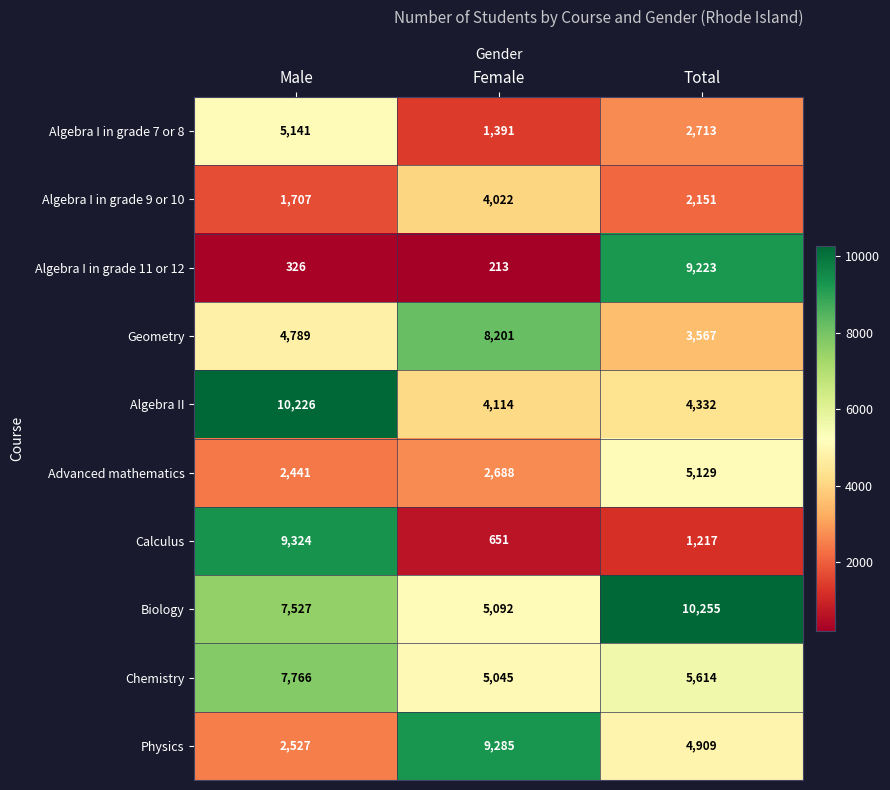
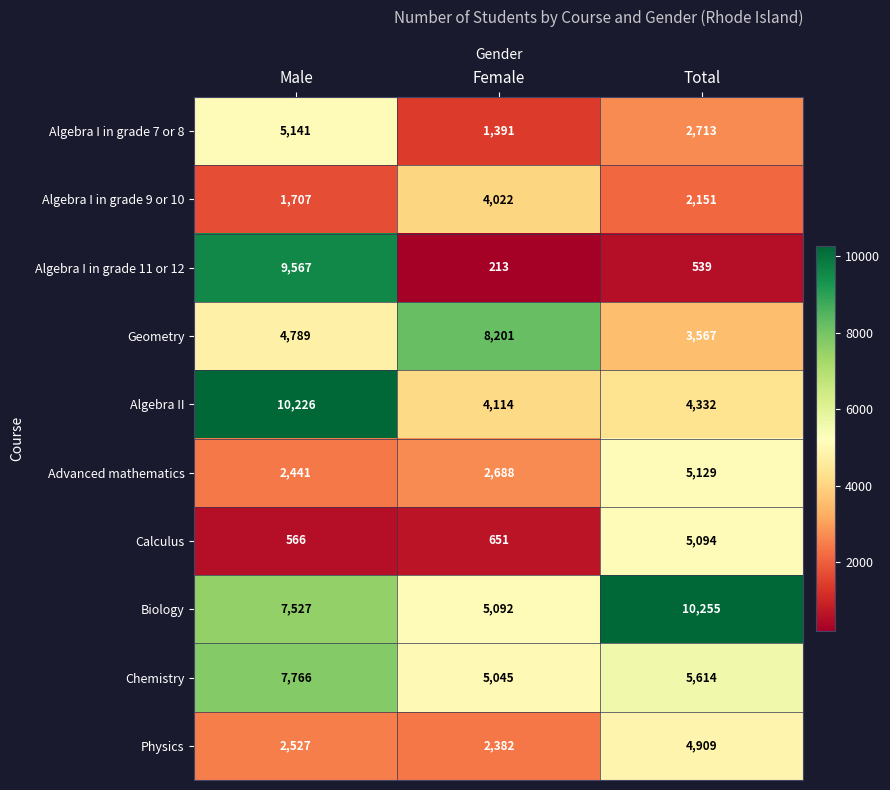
  {
    "Algebra I in grade 7 or 8": {
      "Male": "5,141",
      "Female": "1,391",
      "Total": "2,713"
    },
    "Algebra I in grade 9 or 10": {
      "Male": "1,707",
      "Female": "4,022",
      "Total": "2,151"
    },
    "Algebra I in grade 11 or 12": {
-     "Male": "326",
+     "Male": "9,567",
      "Female": "213",
-     "Total": "9,223"
+     "Total": "539"
    },
    "Geometry": {
      "Male": "4,789",
      "Female": "8,201",
      "Total": "3,567"
    },
    "Algebra II": {
      "Male": "10,226",
      "Female": "4,114",
      "Total": "4,332"
    },
    "Advanced mathematics": {
      "Male": "2,441",
      "Female": "2,688",
      "Total": "5,129"
    },
    "Calculus": {
-     "Male": "9,324",
+     "Male": "566",
      "Female": "651",
-     "Total": "1,217"
+     "Total": "5,094"
    },
    "Biology": {
      "Male": "7,527",
      "Female": "5,092",
      "Total": "10,255"
    },
    "Chemistry": {
      "Male": "7,766",
      "Female": "5,045",
      "Total": "5,614"
    },
    "Physics": {
      "Male": "2,527",
-     "Female": "9,285",
+     "Female": "2,382",
      "Total": "4,909"
    }
  }
